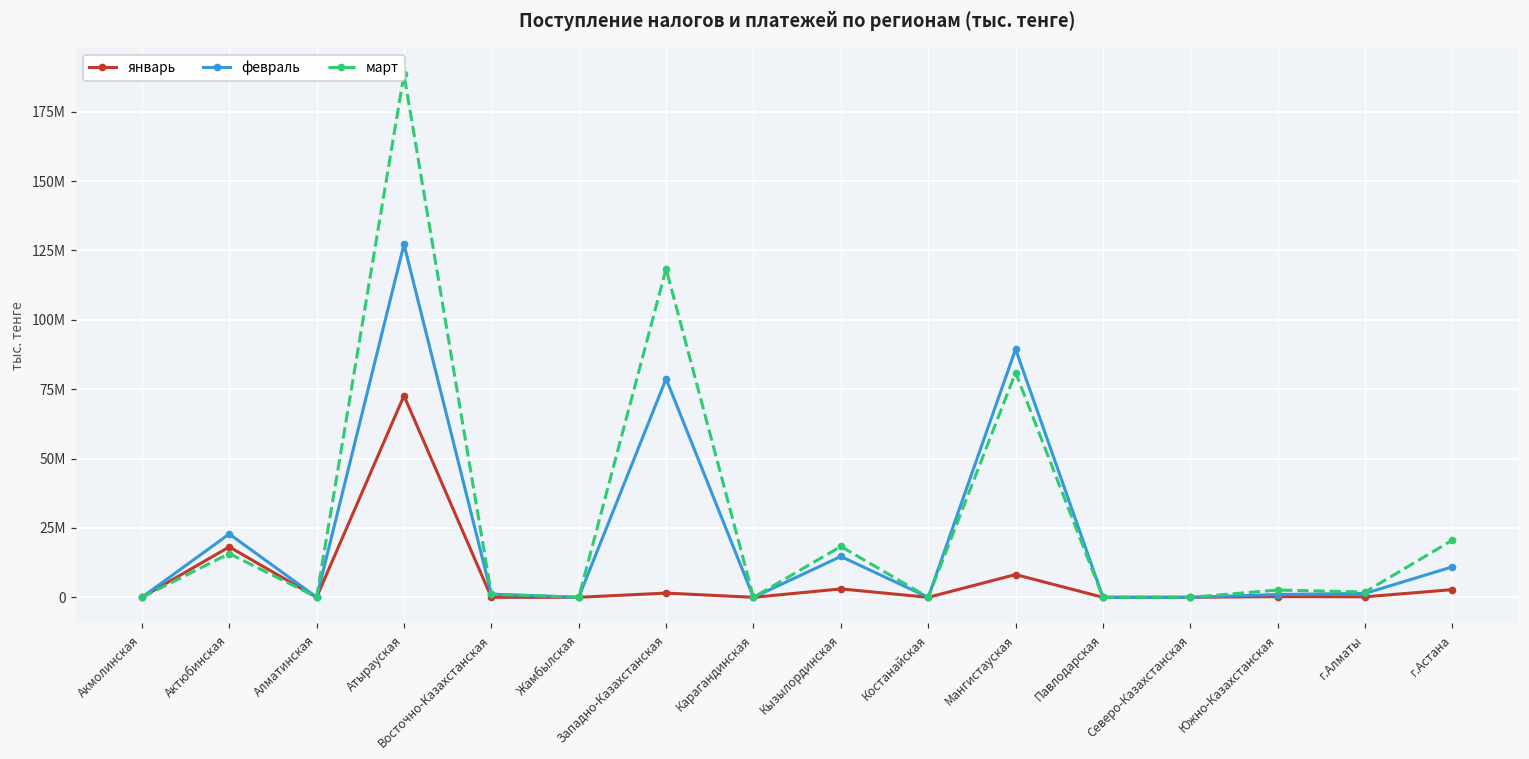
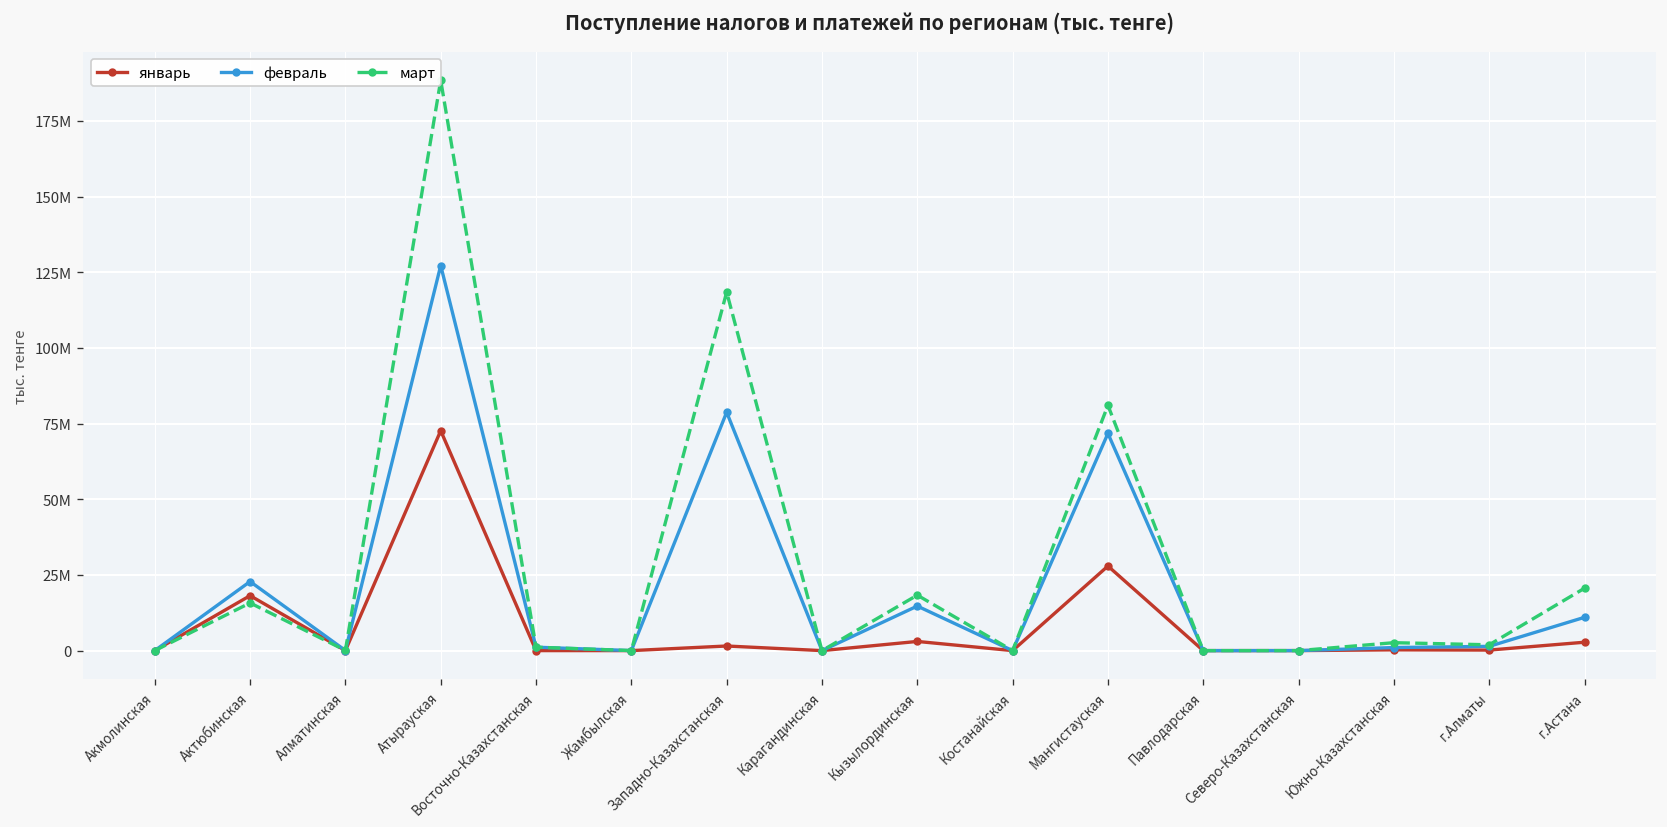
  {
    "январь": {
      "Актюбинская": 18000000,
      "Атырауская": 73000000,
      "Восточно-Казахстанская": 0,
      "Западно-Казахстанская": 2000000,
      "Кызылординская": 3000000,
-     "Мангистауская": 8000000,
+     "Мангистауская": 28000000,
      "г.Алматы": 0,
      "г.Астана": 3000000
    },
    "февраль": {
      "Актюбинская": 23000000,
      "Атырауская": 127000000,
      "Западно-Казахстанская": 79000000,
      "Кызылординская": 15000000,
-     "Мангистауская": 89000000,
+     "Мангистауская": 72000000,
      "г.Астана": 11000000
    },
    "март": {
      "Актюбинская": 16000000,
      "Западно-Казахстанская": 118000000,
      "Кызылординская": 18000000,
      "Мангистауская": 81000000,
      "Южно-Казахстанская": 3000000,
      "г.Астана": 21000000
    }
  }
